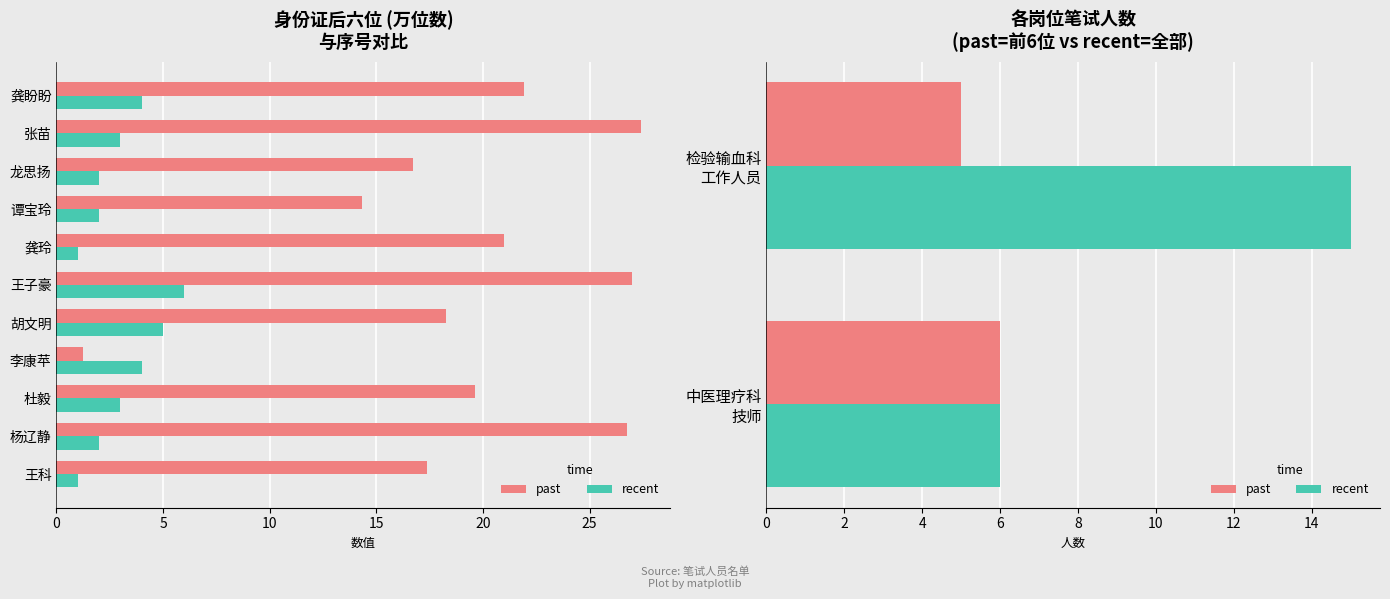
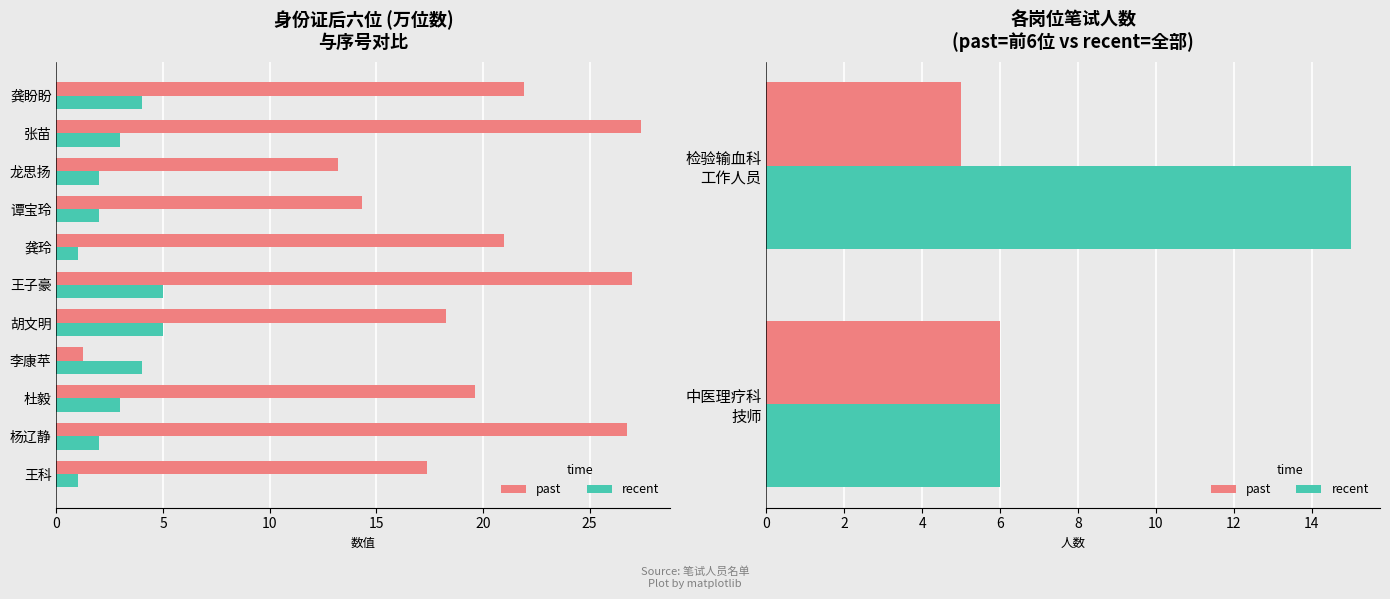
  {
    "身份证后六位 (万位数) 与序号对比": {
      "past": {
        "龚盼盼": 21.9,
        "张苗": 27.4,
-       "龙思扬": 16.7,
+       "龙思扬": 13.2,
        "谭宝玲": 14.3,
        "龚玲": 21.0,
        "王子豪": 27.0,
        "胡文明": 18.3,
        "李康苹": 1.2,
        "杜毅": 19.6,
        "杨辽静": 26.8,
        "王科": 17.4
      },
      "recent": {
        "龚盼盼": 4,
        "张苗": 3,
        "龙思扬": 2,
        "谭宝玲": 2,
        "龚玲": 1,
-       "王子豪": 6,
+       "王子豪": 5,
        "胡文明": 5,
        "李康苹": 4,
        "杜毅": 3,
        "杨辽静": 2,
        "王科": 1
      }
    },
    "各岗位笔试人数 (past=前6位 vs recent=全部)": {
      "past": {
        "检验输血科 工作人员": 5.0,
        "中医理疗科 技师": 6.0
      },
      "recent": {
        "检验输血科 工作人员": 15.0,
        "中医理疗科 技师": 6.0
      }
    }
  }
